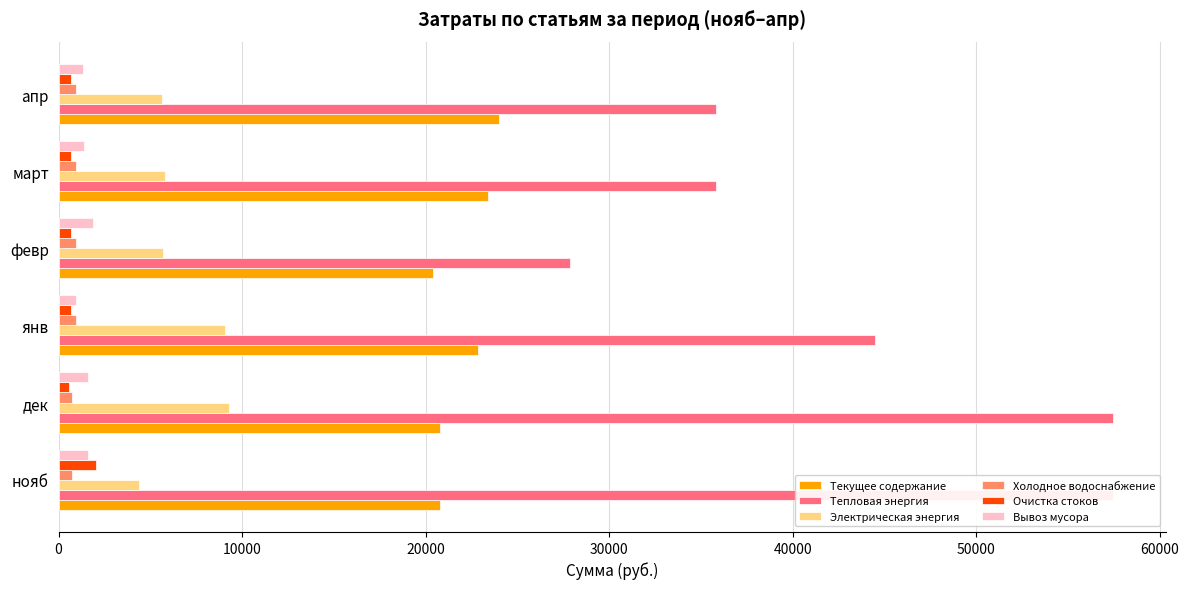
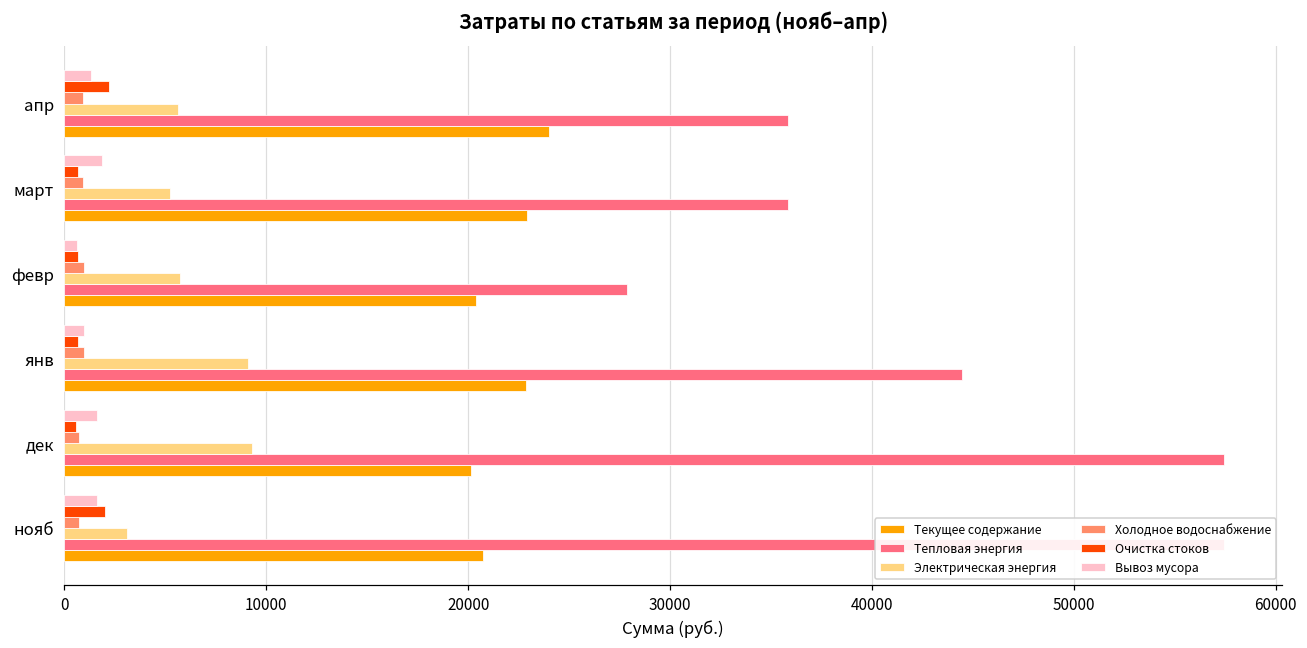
  {
    "Текущее содержание": {
      "апр": 24000,
-     "март": 23400,
+     "март": 22900,
      "февр": 20400,
      "янв": 22900,
-     "дек": 20800,
+     "дек": 20100,
      "нояб": 20800
    },
    "Электрическая энергия": {
      "апр": 5600,
-     "март": 5800,
+     "март": 5200,
      "февр": 5700,
      "янв": 9100,
      "дек": 9300,
-     "нояб": 4400
+     "нояб": 3100
    },
    "Очистка стоков": {
-     "апр": 700,
+     "апр": 2200,
      "март": 700,
      "февр": 700,
      "янв": 700,
      "дек": 600,
      "нояб": 2000
    },
    "Вывоз мусора": {
      "апр": 1300,
-     "март": 1400,
-     "февр": 1900,
+     "март": 1900,
+     "февр": 600,
      "янв": 1000,
      "дек": 1600,
      "нояб": 1600
    }
  }
